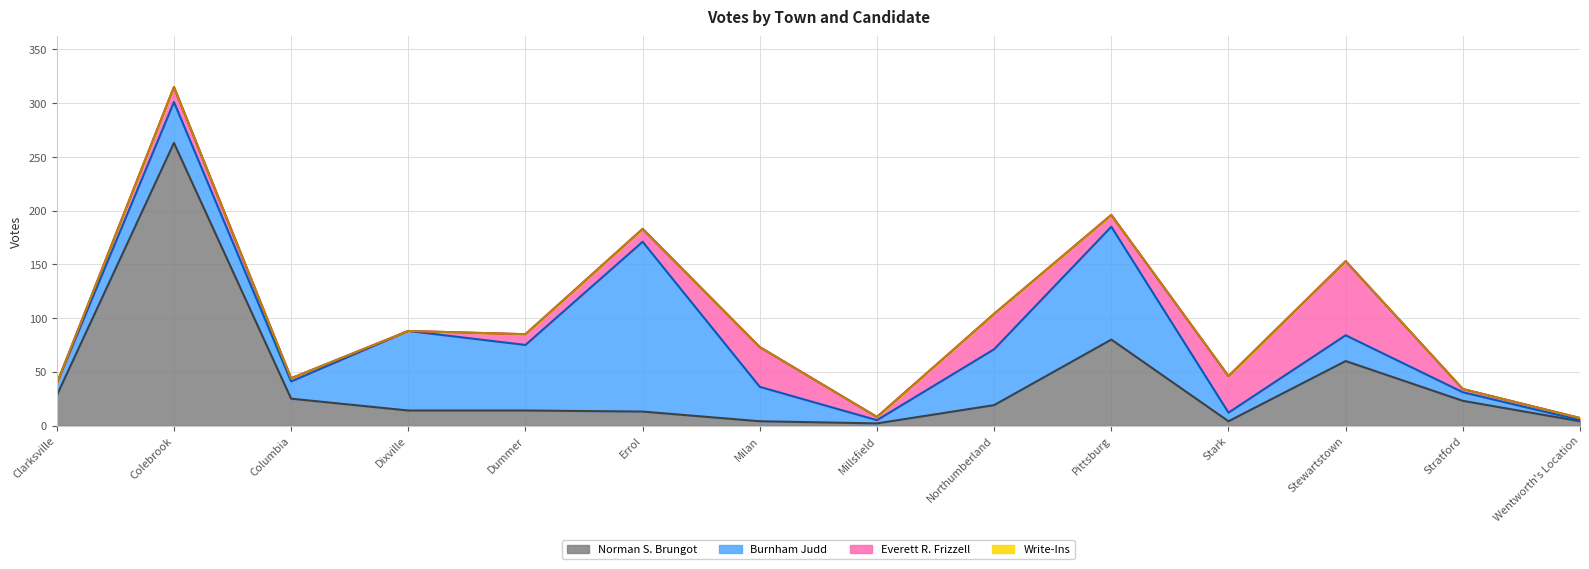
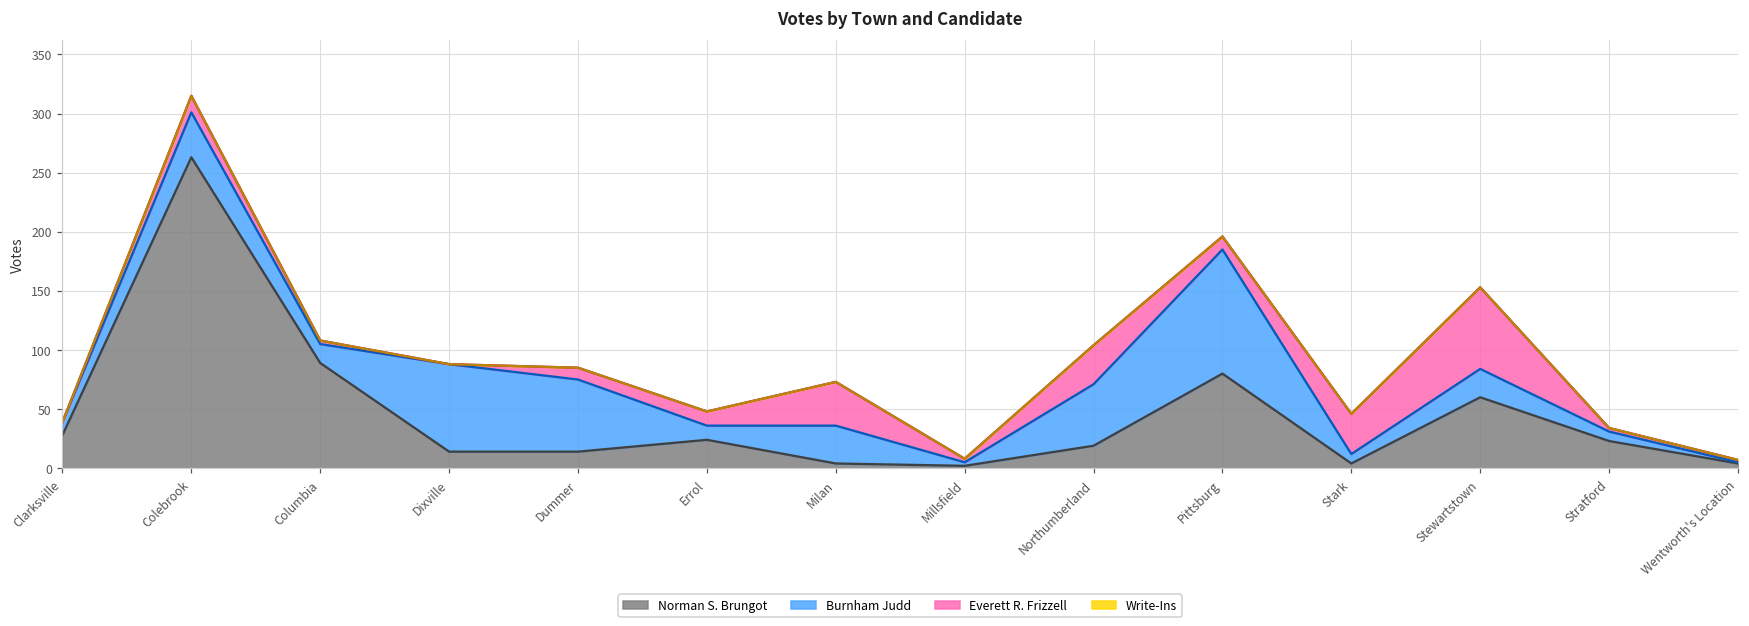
  {
    "Norman S. Brungot": {
      "Clarksville": 28,
      "Colebrook": 263,
-     "Columbia": 25,
+     "Columbia": 89,
      "Dixville": 14,
      "Dummer": 14,
-     "Errol": 13,
+     "Errol": 24,
      "Milan": 4,
      "Millsfield": 2,
      "Northumberland": 19,
      "Pittsburg": 80,
      "Stark": 4,
      "Stewartstown": 60,
      "Stratford": 23
    },
    "Burnham Judd": {
      "Colebrook": 38,
      "Columbia": 16,
      "Dummer": 61,
-     "Errol": 158,
+     "Errol": 12,
      "Milan": 32,
      "Millsfield": 3,
      "Northumberland": 52,
      "Pittsburg": 105,
      "Stark": 8,
      "Stewartstown": 24,
      "Stratford": 8
    }
  }
